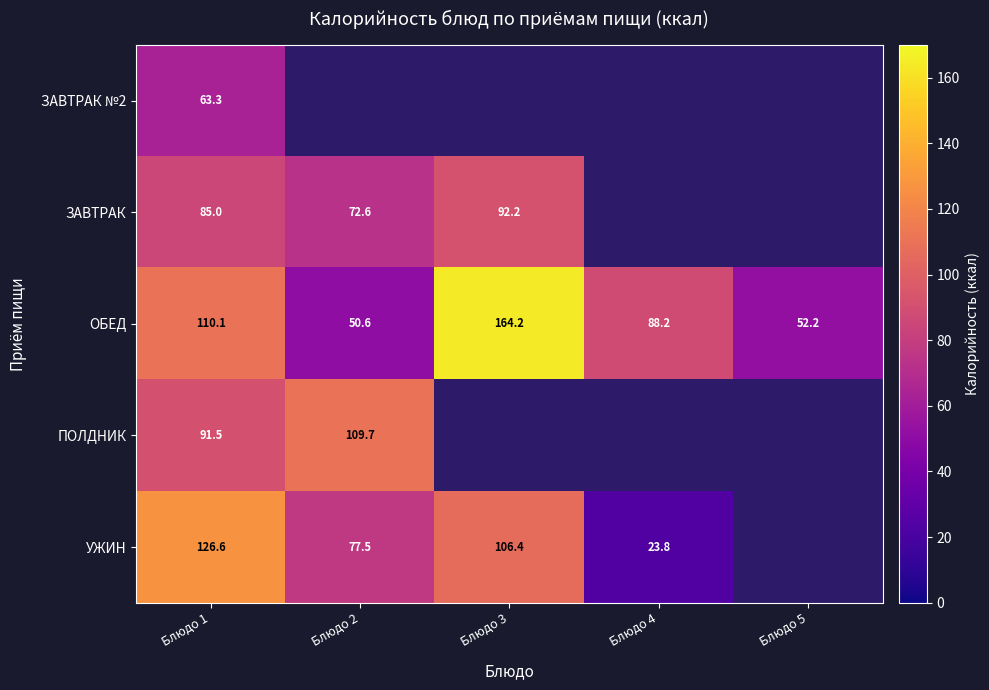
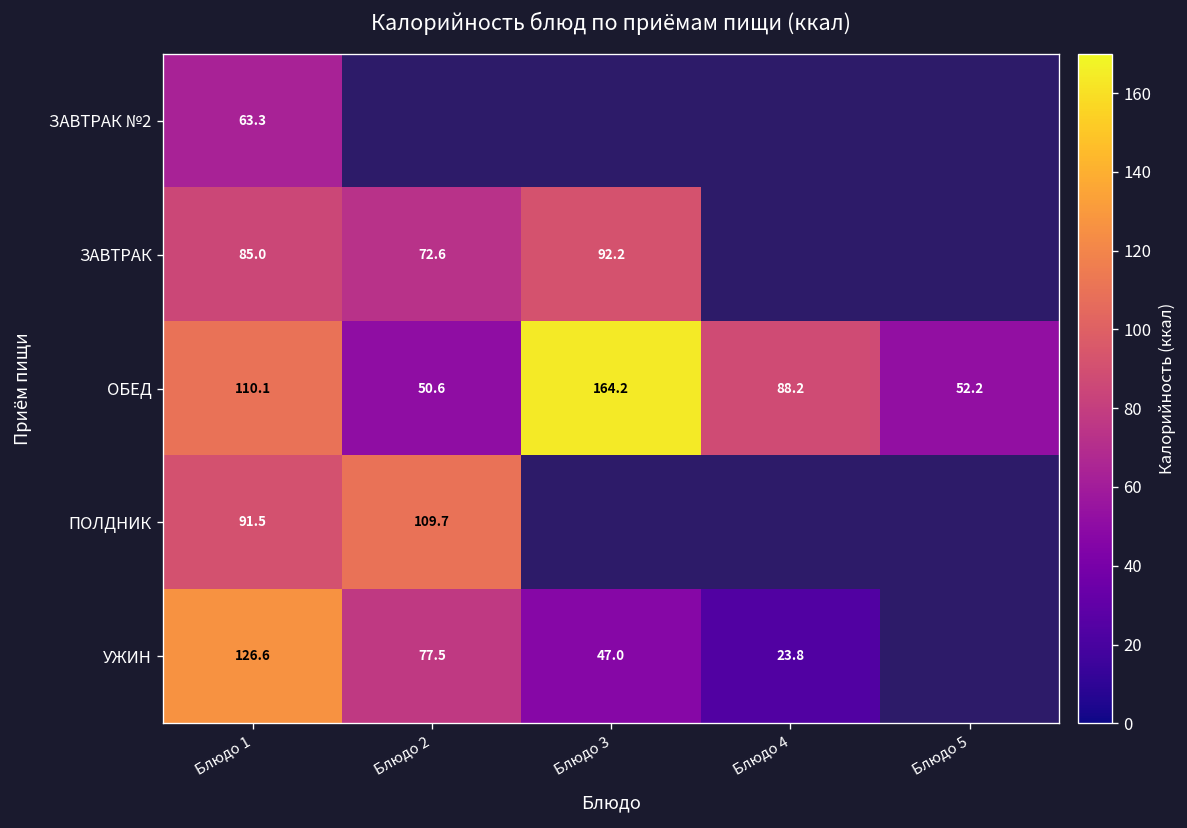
  {
    "ЗАВТРАК №2": {
      "Блюдо 1": 63.3
    },
    "ЗАВТРАК": {
      "Блюдо 1": 85.0,
      "Блюдо 2": 72.6,
      "Блюдо 3": 92.2
    },
    "ОБЕД": {
      "Блюдо 1": 110.1,
      "Блюдо 2": 50.6,
      "Блюдо 3": 164.2,
      "Блюдо 4": 88.2,
      "Блюдо 5": 52.2
    },
    "ПОЛДНИК": {
      "Блюдо 1": 91.5,
      "Блюдо 2": 109.7
    },
    "УЖИН": {
      "Блюдо 1": 126.6,
      "Блюдо 2": 77.5,
-     "Блюдо 3": 106.4,
+     "Блюдо 3": 47.0,
      "Блюдо 4": 23.8
    }
  }
